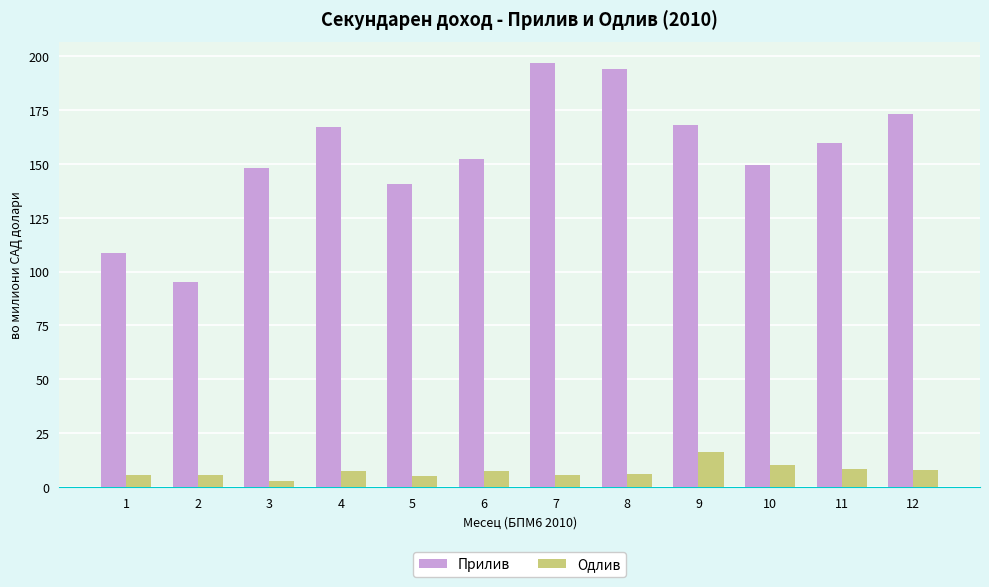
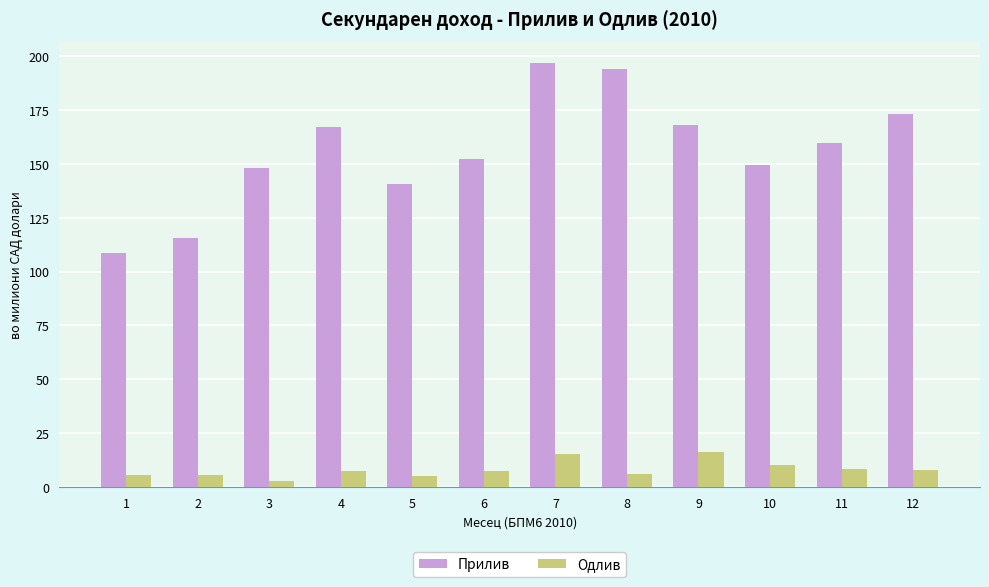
  {
    "Прилив": {
      "1": 109,
-     "2": 95,
+     "2": 116,
      "3": 148,
      "4": 167,
      "5": 141,
      "6": 152,
      "7": 197,
      "8": 194,
      "9": 168,
      "10": 150,
      "11": 160,
      "12": 173
    },
    "Одлив": {
      "1": 5,
      "2": 6,
      "3": 3,
      "4": 8,
      "5": 5,
      "6": 7,
-     "7": 6,
+     "7": 15,
      "8": 6,
      "9": 16,
      "10": 10,
      "11": 8,
      "12": 8
    }
  }
